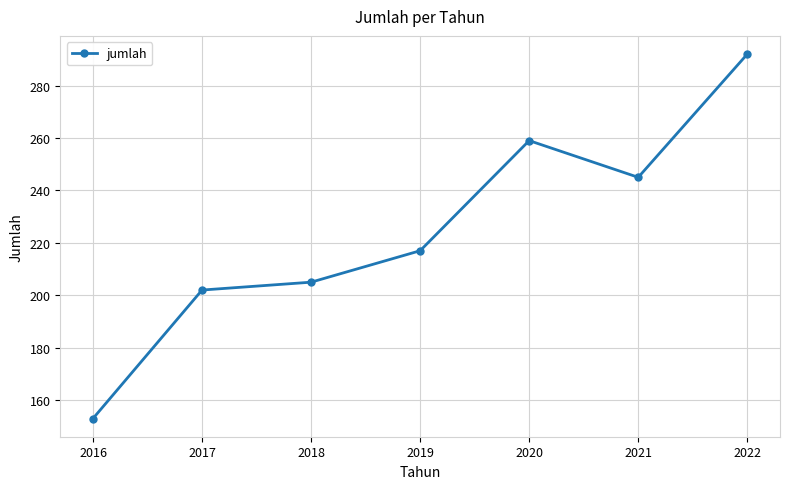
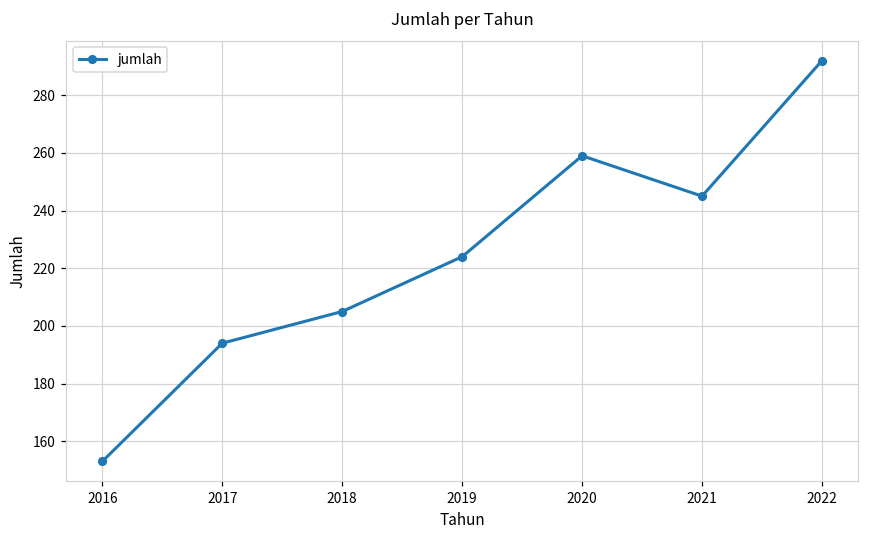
  {
    "2016": 153,
-   "2017": 202,
+   "2017": 194,
    "2018": 205,
-   "2019": 217,
+   "2019": 224,
    "2020": 259,
    "2021": 245,
    "2022": 292
  }
